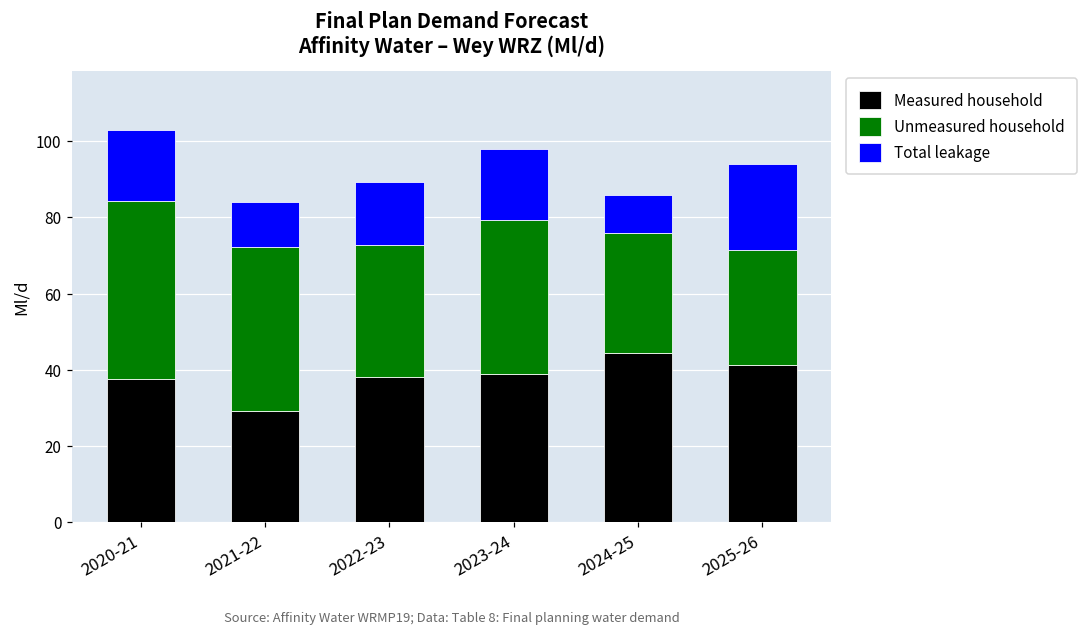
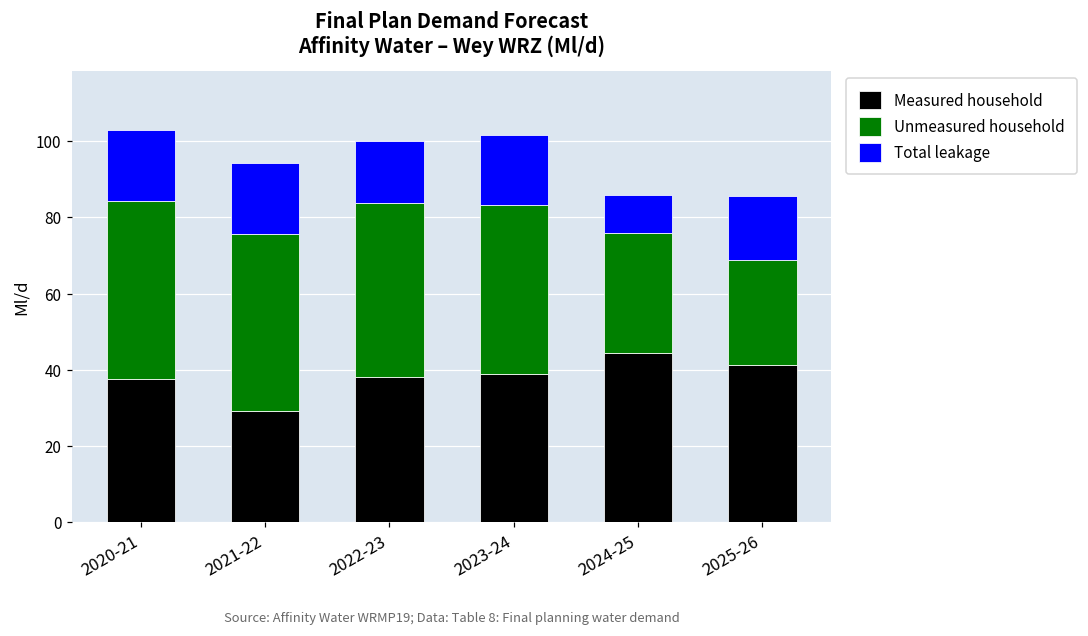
  {
    "Measured household": {
      "2020-21": 38,
      "2021-22": 29,
      "2022-23": 38,
      "2023-24": 39,
      "2024-25": 44,
      "2025-26": 41
    },
    "Unmeasured household": {
      "2020-21": 47,
-     "2021-22": 43,
-     "2022-23": 35,
-     "2023-24": 40,
+     "2021-22": 46,
+     "2022-23": 46,
+     "2023-24": 44,
      "2024-25": 32,
-     "2025-26": 30
+     "2025-26": 28
    },
    "Total leakage": {
      "2020-21": 19,
-     "2021-22": 12,
+     "2021-22": 19,
      "2022-23": 16,
      "2023-24": 19,
      "2024-25": 10,
-     "2025-26": 23
+     "2025-26": 17
    }
  }
